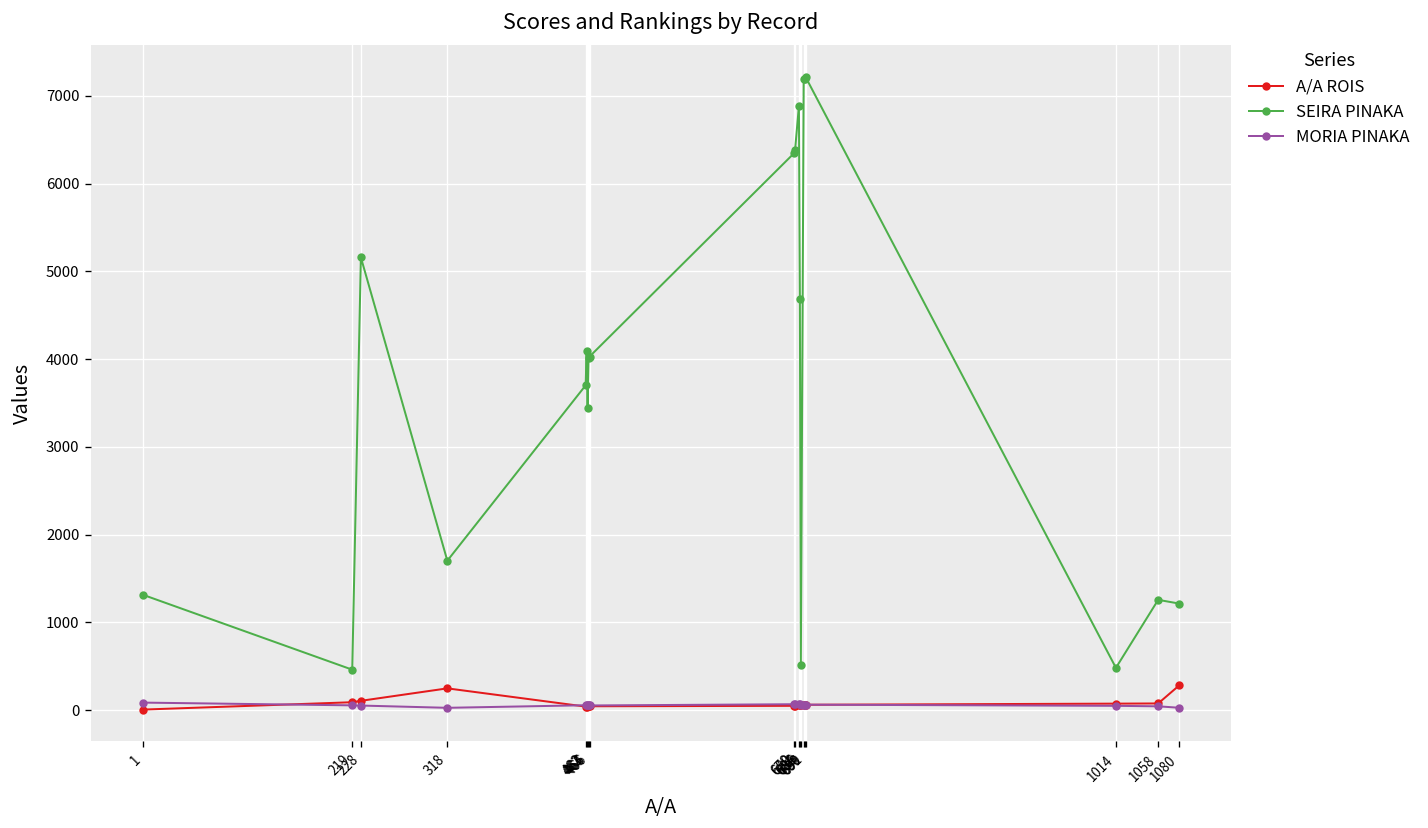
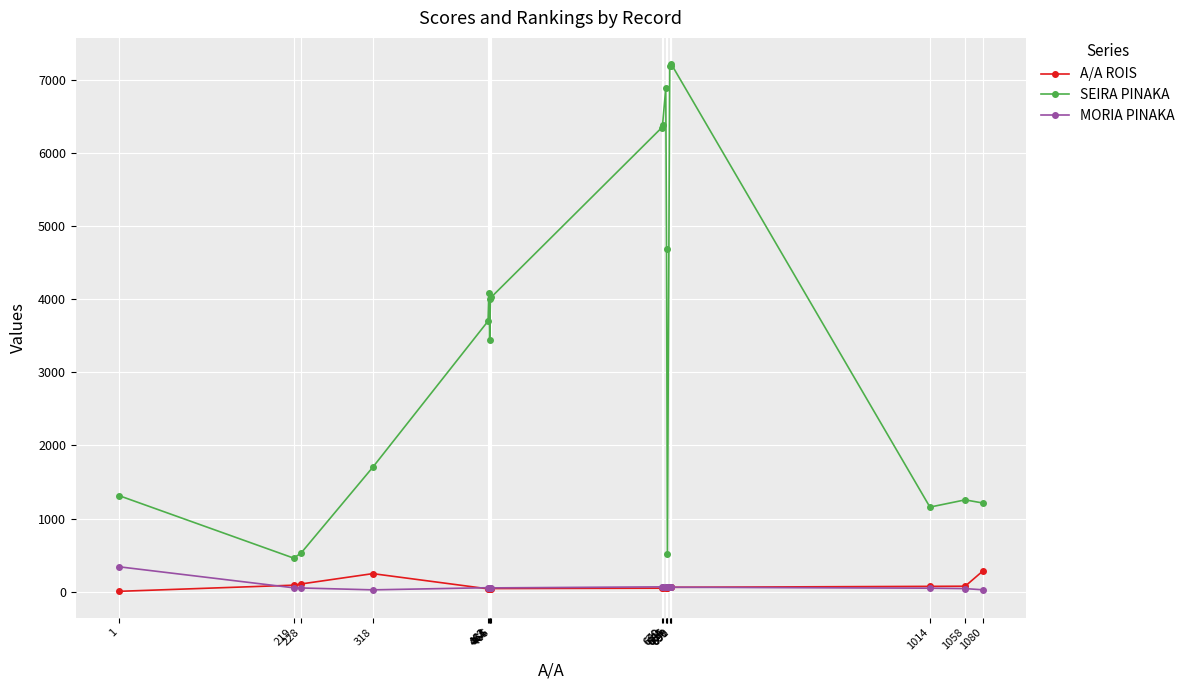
  {
    "A/A ROIS": {
      "1": 0,
      "219": 100,
      "228": 100,
      "318": 200,
      "1080": 300
    },
    "SEIRA PINAKA": {
      "1": 1300,
      "219": 500,
-     "228": 5200,
+     "228": 500,
      "318": 1700,
      "462": 3700,
      "463": 4100,
      "464": 3400,
      "465": 4000,
      "466": 4000,
      "679": 6300,
      "680": 6400,
      "684": 6900,
      "685": 4700,
      "686": 500,
      "689": 7200,
      "690": 7200,
      "691": 7200,
-     "1014": 500,
+     "1014": 1200,
      "1058": 1300,
      "1080": 1200
    },
    "MORIA PINAKA": {
-     "1": 100,
+     "1": 300,
      "219": 100,
      "228": 100,
      "318": 0,
      "1080": 0
    }
  }
